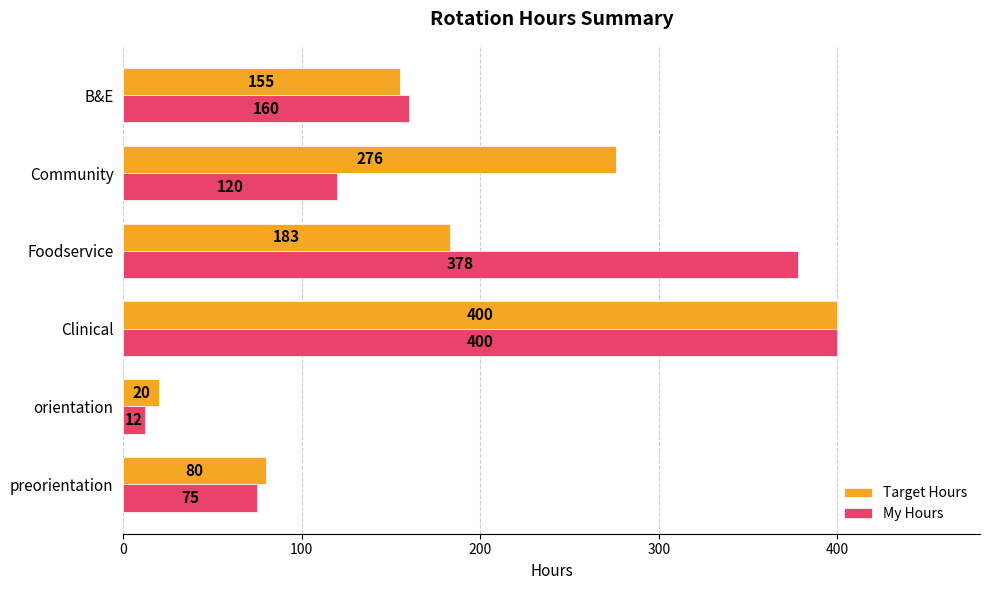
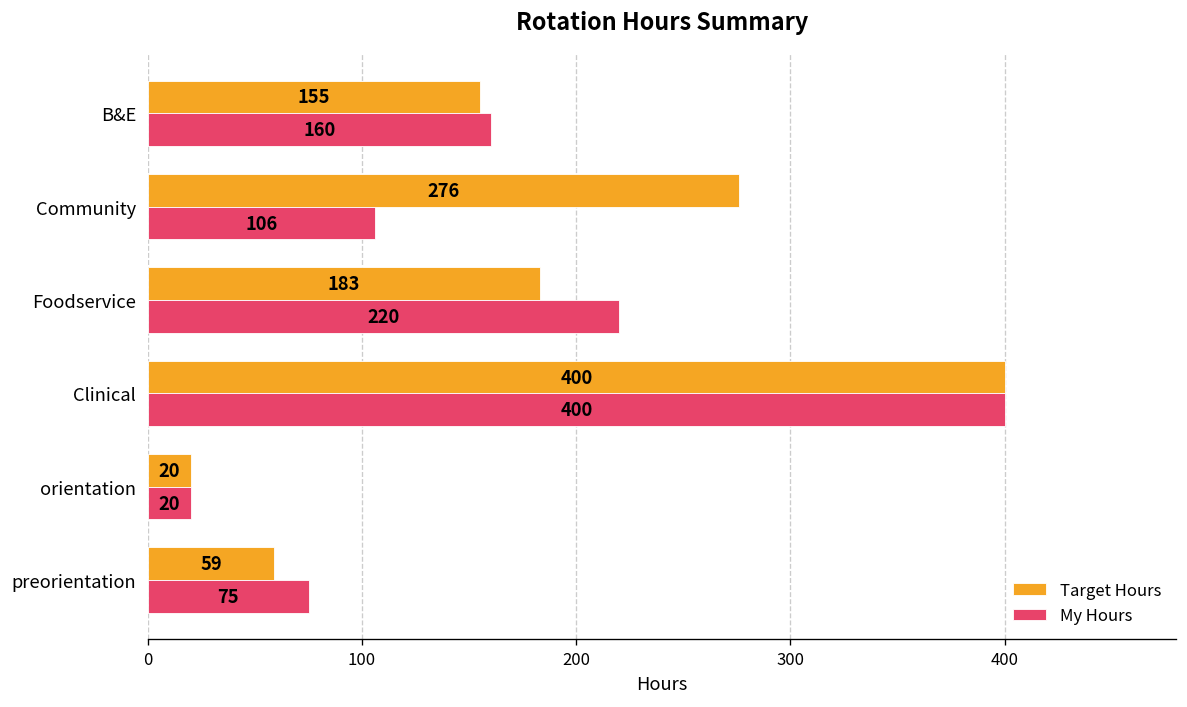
  {
    "Target Hours": {
      "B&E": 155,
      "Community": 276,
      "Foodservice": 183,
      "Clinical": 400,
      "orientation": 20,
-     "preorientation": 80
+     "preorientation": 59
    },
    "My Hours": {
      "B&E": 160,
-     "Community": 120,
-     "Foodservice": 378,
+     "Community": 106,
+     "Foodservice": 220,
      "Clinical": 400,
-     "orientation": 12,
+     "orientation": 20,
      "preorientation": 75
    }
  }
